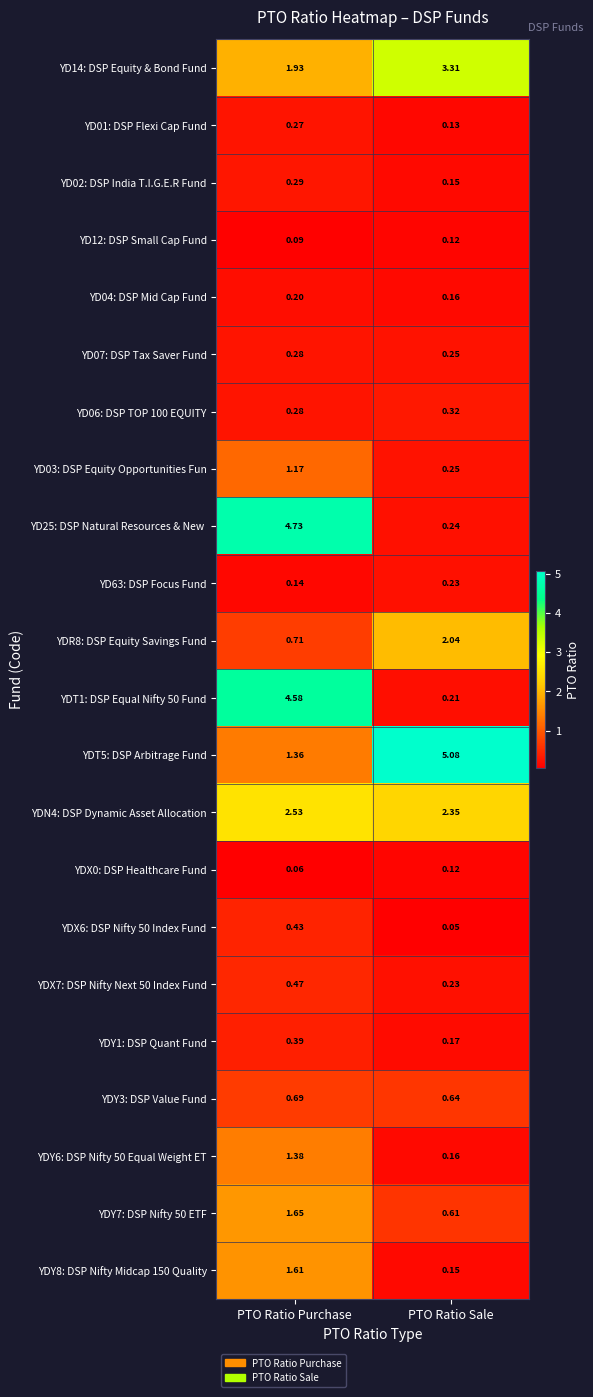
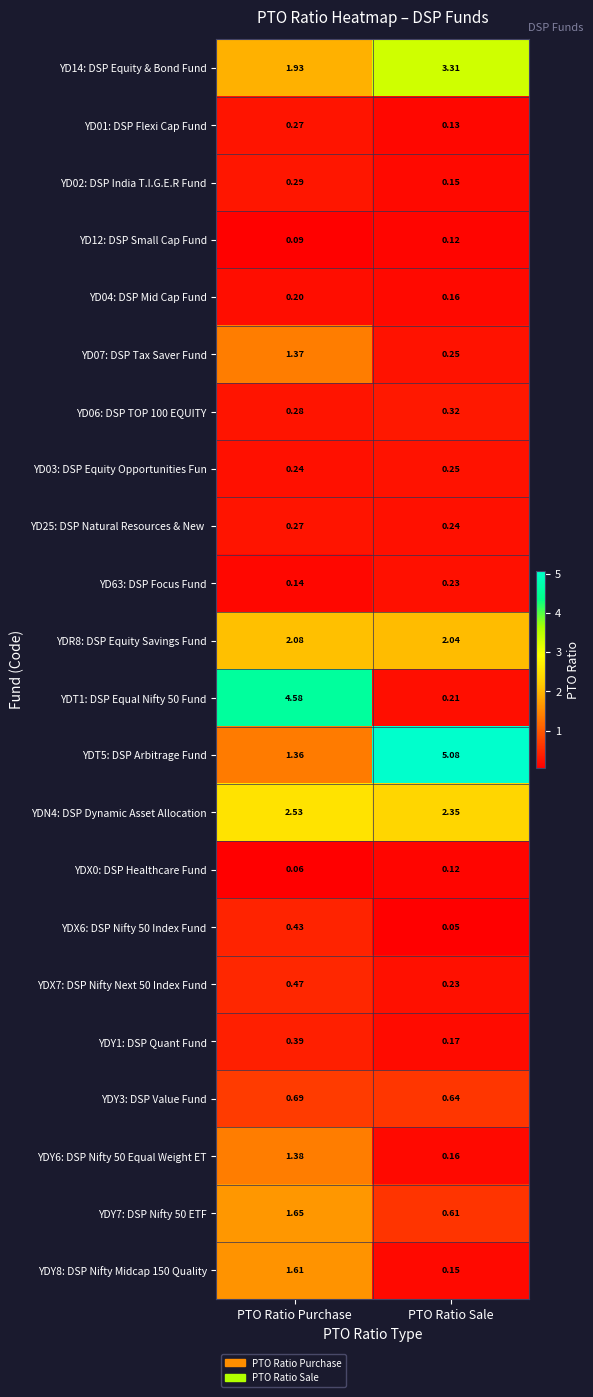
  {
    "YD14: DSP Equity & Bond Fund": {
      "PTO Ratio Purchase": 1.93,
      "PTO Ratio Sale": 3.31
    },
    "YD01: DSP Flexi Cap Fund": {
      "PTO Ratio Purchase": 0.27,
      "PTO Ratio Sale": 0.13
    },
    "YD02: DSP India T.I.G.E.R Fund": {
      "PTO Ratio Purchase": 0.29,
      "PTO Ratio Sale": 0.15
    },
    "YD12: DSP Small Cap Fund": {
      "PTO Ratio Purchase": 0.09,
      "PTO Ratio Sale": 0.12
    },
    "YD04: DSP Mid Cap Fund": {
      "PTO Ratio Purchase": 0.20,
      "PTO Ratio Sale": 0.16
    },
    "YD07: DSP Tax Saver Fund": {
-     "PTO Ratio Purchase": 0.28,
+     "PTO Ratio Purchase": 1.37,
      "PTO Ratio Sale": 0.25
    },
    "YD06: DSP TOP 100 EQUITY": {
      "PTO Ratio Purchase": 0.28,
      "PTO Ratio Sale": 0.32
    },
    "YD03: DSP Equity Opportunities Fun": {
-     "PTO Ratio Purchase": 1.17,
+     "PTO Ratio Purchase": 0.24,
      "PTO Ratio Sale": 0.25
    },
    "YD25: DSP Natural Resources & New": {
-     "PTO Ratio Purchase": 4.73,
+     "PTO Ratio Purchase": 0.27,
      "PTO Ratio Sale": 0.24
    },
    "YD63: DSP Focus Fund": {
      "PTO Ratio Purchase": 0.14,
      "PTO Ratio Sale": 0.23
    },
    "YDR8: DSP Equity Savings Fund": {
-     "PTO Ratio Purchase": 0.71,
+     "PTO Ratio Purchase": 2.08,
      "PTO Ratio Sale": 2.04
    },
    "YDT1: DSP Equal Nifty 50 Fund": {
      "PTO Ratio Purchase": 4.58,
      "PTO Ratio Sale": 0.21
    },
    "YDT5: DSP Arbitrage Fund": {
      "PTO Ratio Purchase": 1.36,
      "PTO Ratio Sale": 5.08
    },
    "YDN4: DSP Dynamic Asset Allocation": {
      "PTO Ratio Purchase": 2.53,
      "PTO Ratio Sale": 2.35
    },
    "YDX0: DSP Healthcare Fund": {
      "PTO Ratio Purchase": 0.06,
      "PTO Ratio Sale": 0.12
    },
    "YDX6: DSP Nifty 50 Index Fund": {
      "PTO Ratio Purchase": 0.43,
      "PTO Ratio Sale": 0.05
    },
    "YDX7: DSP Nifty Next 50 Index Fund": {
      "PTO Ratio Purchase": 0.47,
      "PTO Ratio Sale": 0.23
    },
    "YDY1: DSP Quant Fund": {
      "PTO Ratio Purchase": 0.39,
      "PTO Ratio Sale": 0.17
    },
    "YDY3: DSP Value Fund": {
      "PTO Ratio Purchase": 0.69,
      "PTO Ratio Sale": 0.64
    },
    "YDY6: DSP Nifty 50 Equal Weight ET": {
      "PTO Ratio Purchase": 1.38,
      "PTO Ratio Sale": 0.16
    },
    "YDY7: DSP Nifty 50 ETF": {
      "PTO Ratio Purchase": 1.65,
      "PTO Ratio Sale": 0.61
    },
    "YDY8: DSP Nifty Midcap 150 Quality": {
      "PTO Ratio Purchase": 1.61,
      "PTO Ratio Sale": 0.15
    }
  }
